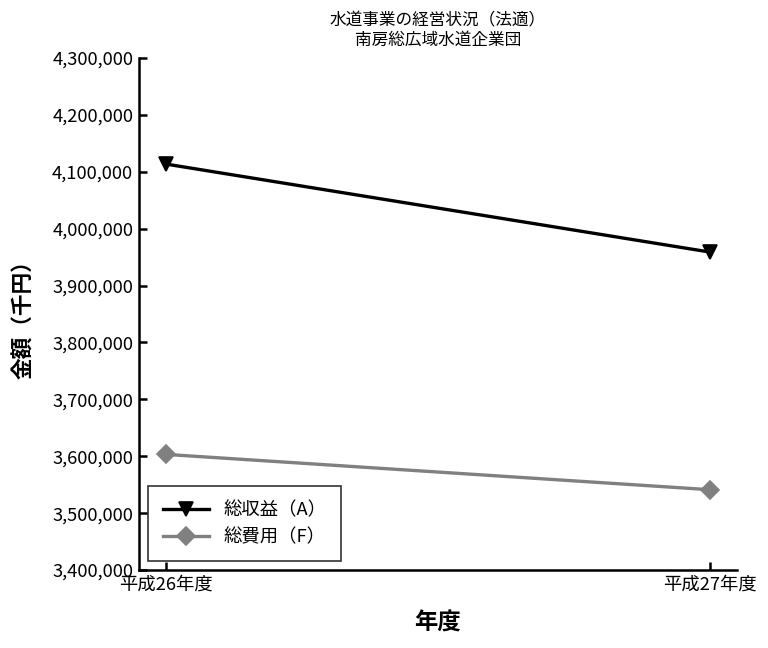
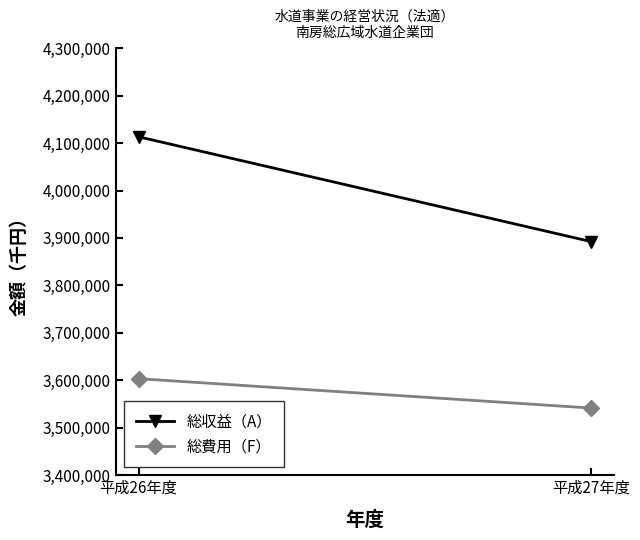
  {
    "総収益（A）": {
      "平成26年度": "4,110,000",
-     "平成27年度": "3,960,000"
+     "平成27年度": "3,890,000"
    },
    "総費用（F）": {
      "平成26年度": "3,600,000",
      "平成27年度": "3,540,000"
    }
  }
